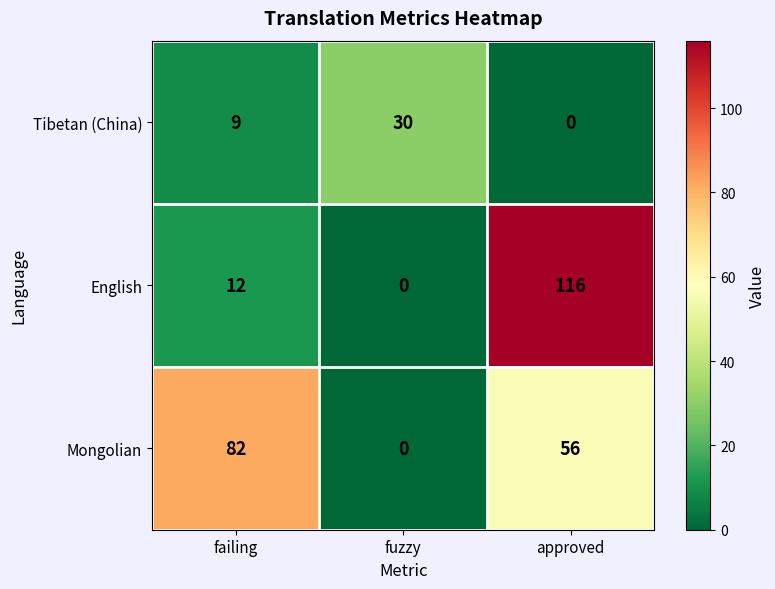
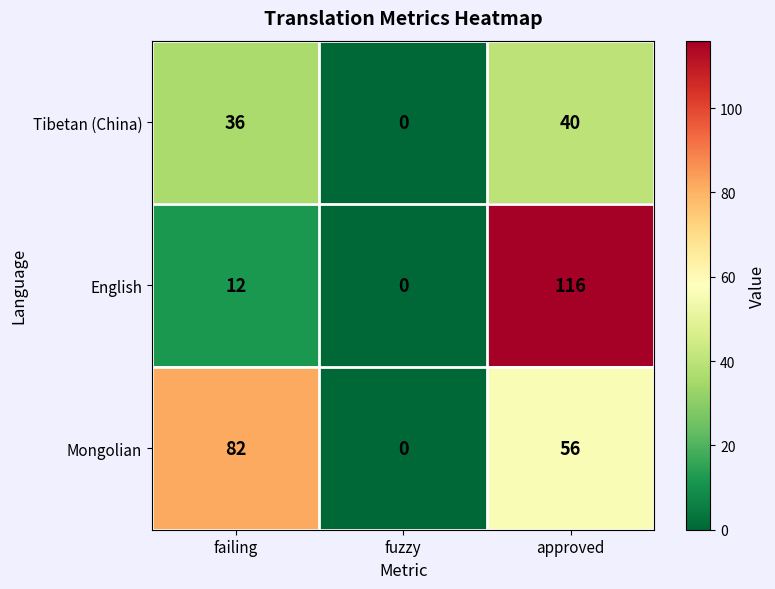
  {
    "Tibetan (China)": {
-     "failing": 9,
-     "fuzzy": 30,
-     "approved": 0
+     "failing": 36,
+     "fuzzy": 0,
+     "approved": 40
    },
    "English": {
      "failing": 12,
      "fuzzy": 0,
      "approved": 116
    },
    "Mongolian": {
      "failing": 82,
      "fuzzy": 0,
      "approved": 56
    }
  }
